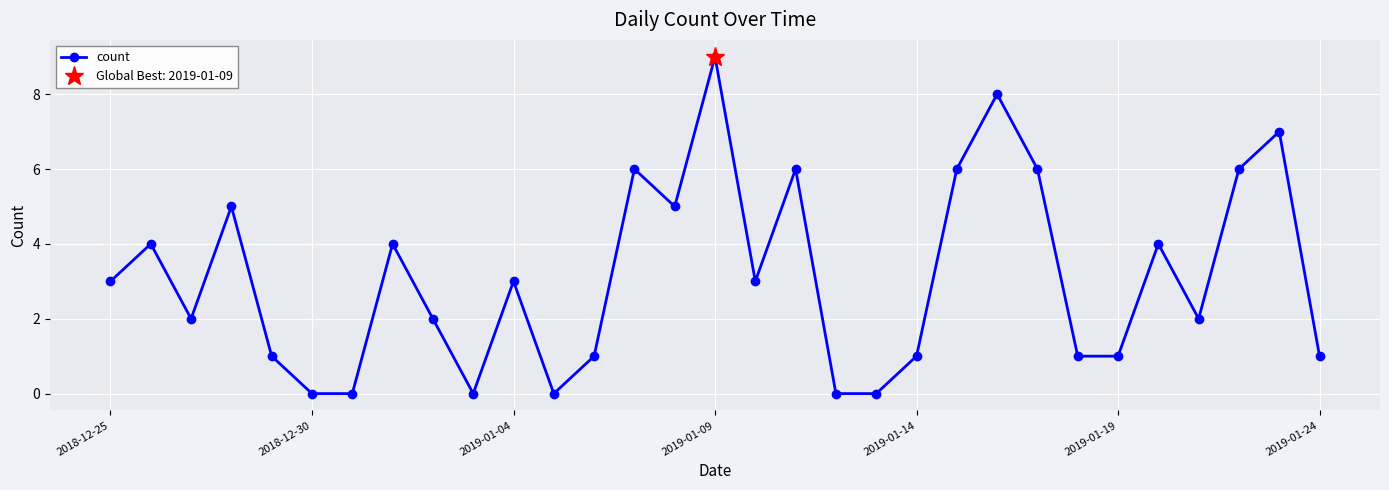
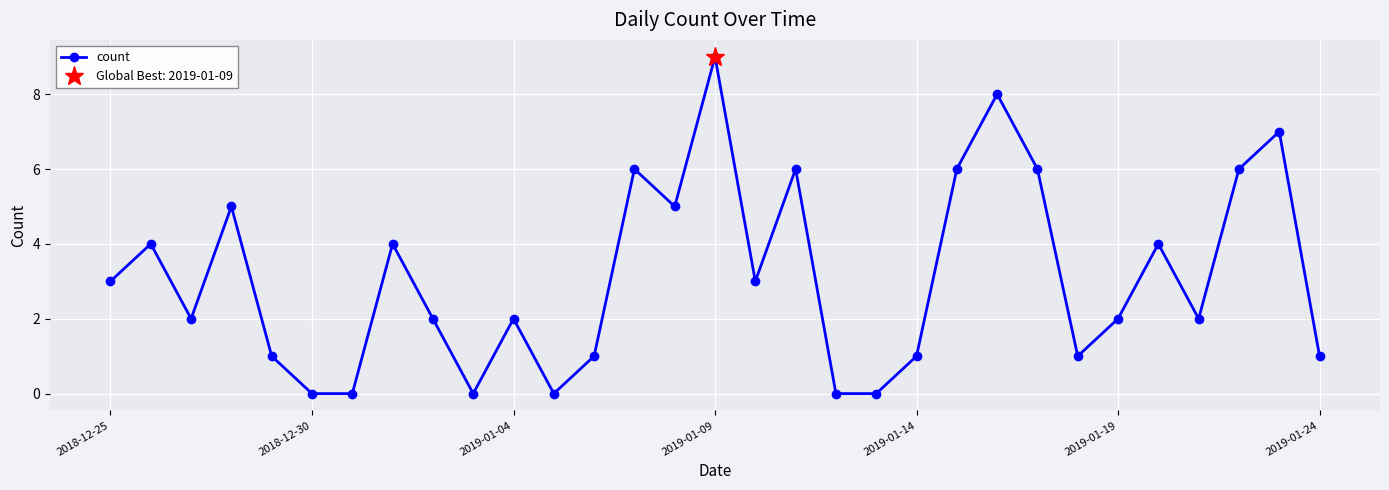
  {
    "count": {
      "2018-12-25": 3,
      "2018-12-30": 0,
-     "2019-01-04": 3,
+     "2019-01-04": 2,
      "2019-01-14": 1,
-     "2019-01-19": 1,
+     "2019-01-19": 2,
      "2019-01-24": 1
    }
  }
